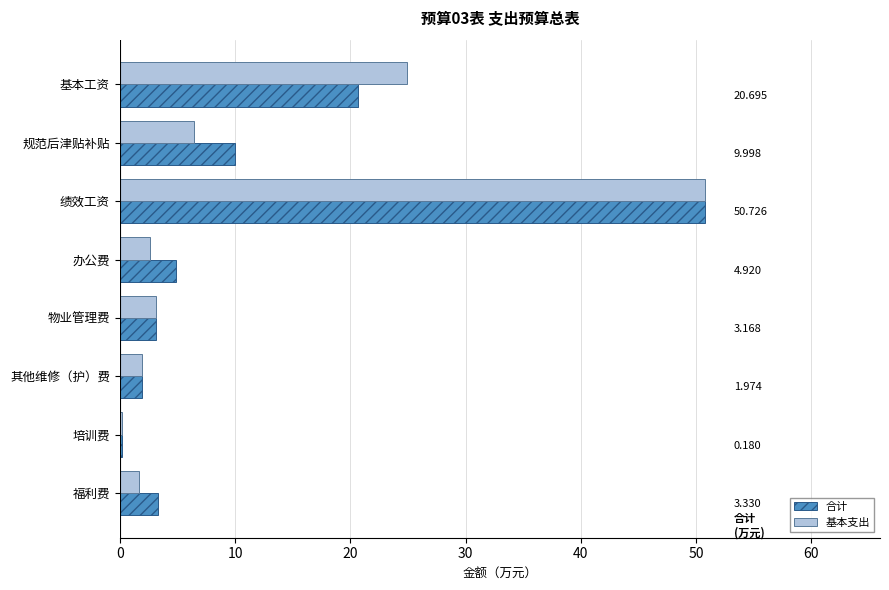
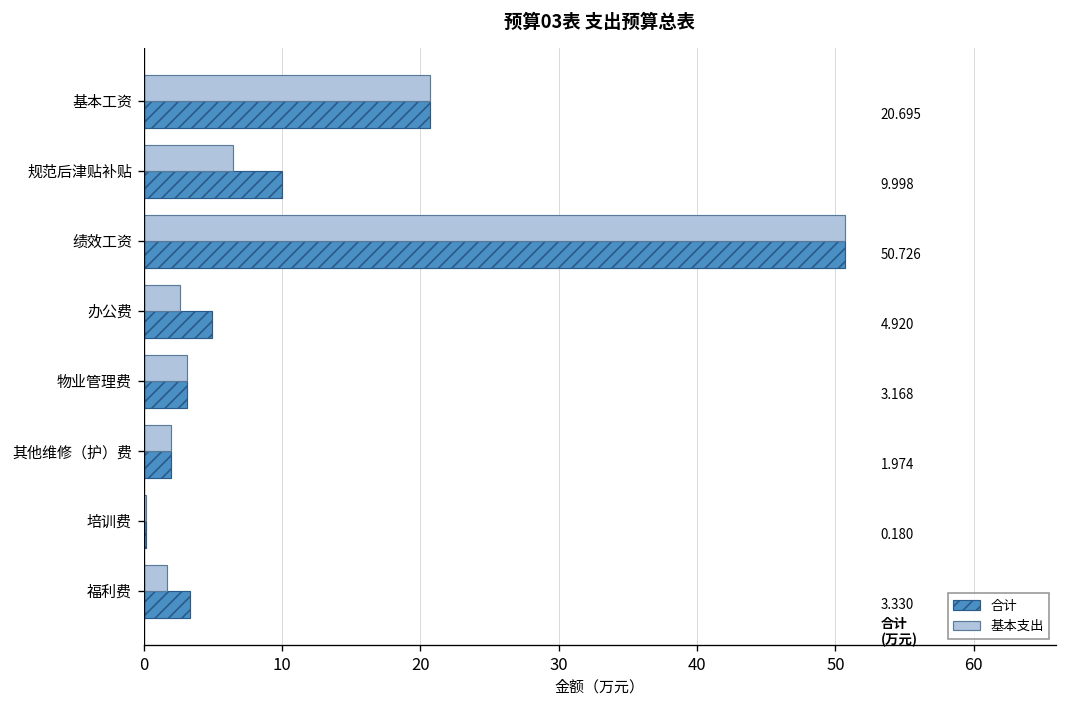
  {
    "合计": {
      "基本工资": 20.7,
      "规范后津贴补贴": 10.0,
      "绩效工资": 50.7,
      "办公费": 4.9,
      "物业管理费": 3.2,
      "其他维修（护）费": 2.0,
      "福利费": 3.3
    },
    "基本支出": {
-     "基本工资": 24.9,
+     "基本工资": 20.7,
      "规范后津贴补贴": 6.4,
      "绩效工资": 50.7,
      "办公费": 2.6,
      "物业管理费": 3.2,
      "其他维修（护）费": 2.0,
      "福利费": 1.7
    }
  }
